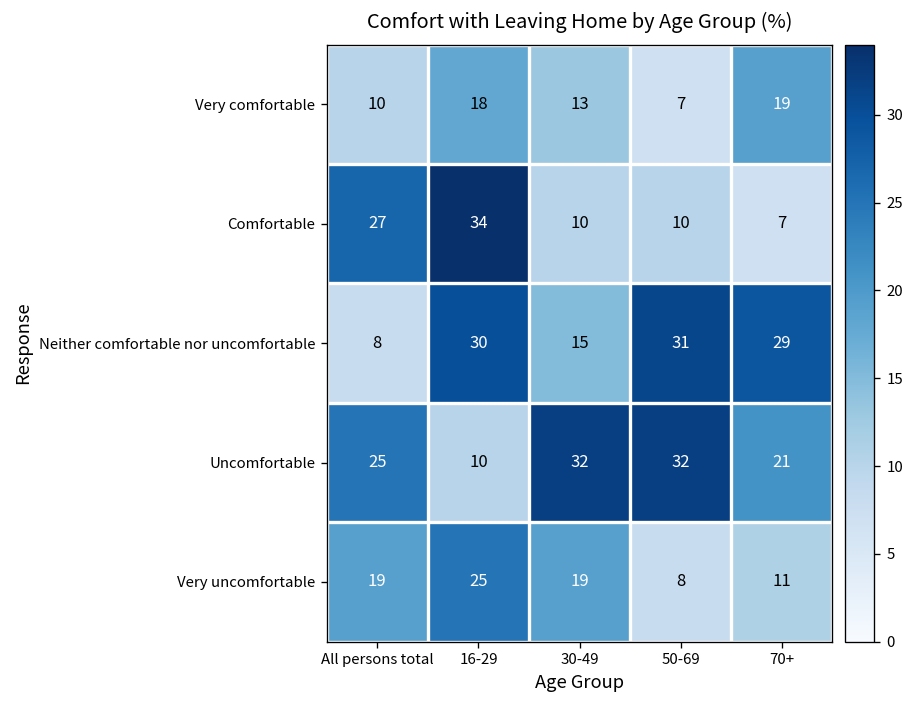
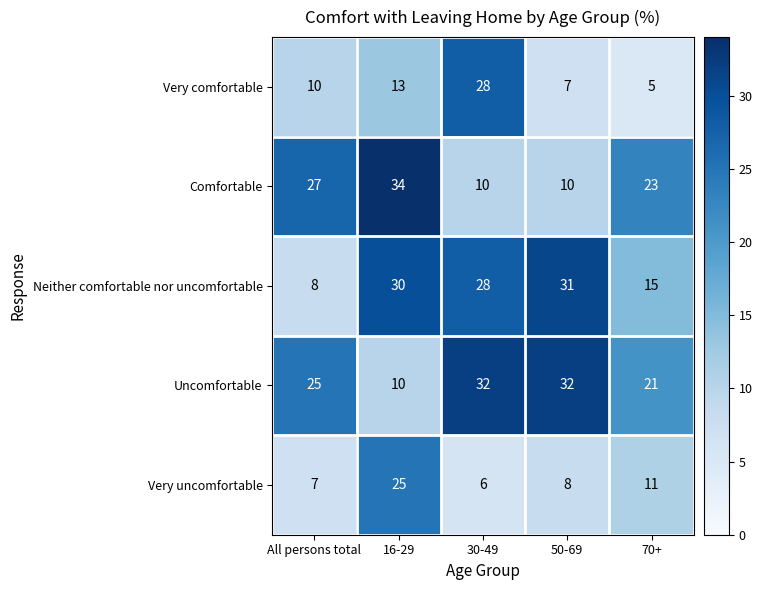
  {
    "Very comfortable": {
      "All persons total": 10,
-     "16-29": 18,
-     "30-49": 13,
+     "16-29": 13,
+     "30-49": 28,
      "50-69": 7,
-     "70+": 19
+     "70+": 5
    },
    "Comfortable": {
      "All persons total": 27,
      "16-29": 34,
      "30-49": 10,
      "50-69": 10,
-     "70+": 7
+     "70+": 23
    },
    "Neither comfortable nor uncomfortable": {
      "All persons total": 8,
      "16-29": 30,
-     "30-49": 15,
+     "30-49": 28,
      "50-69": 31,
-     "70+": 29
+     "70+": 15
    },
    "Uncomfortable": {
      "All persons total": 25,
      "16-29": 10,
      "30-49": 32,
      "50-69": 32,
      "70+": 21
    },
    "Very uncomfortable": {
-     "All persons total": 19,
+     "All persons total": 7,
      "16-29": 25,
-     "30-49": 19,
+     "30-49": 6,
      "50-69": 8,
      "70+": 11
    }
  }
